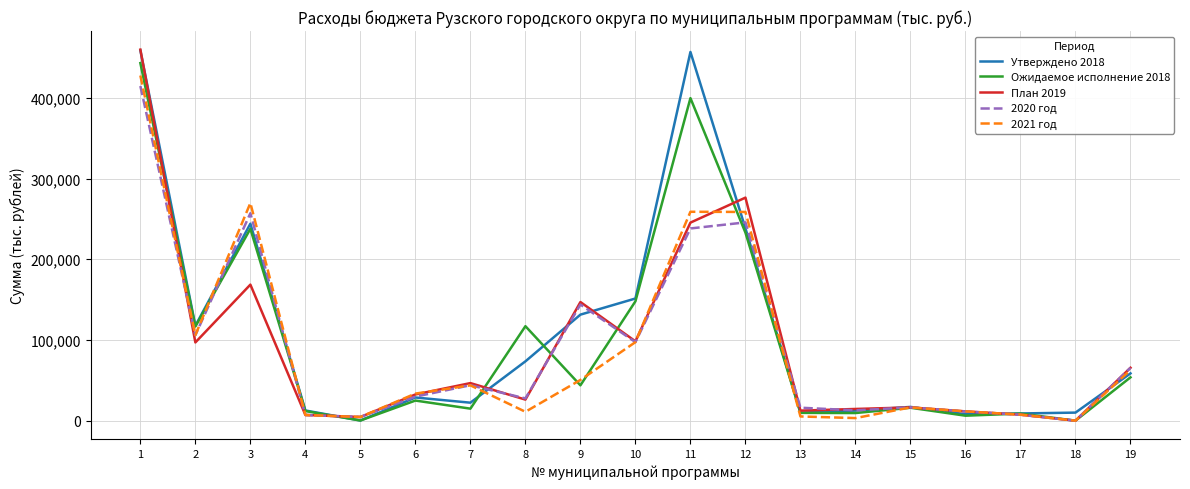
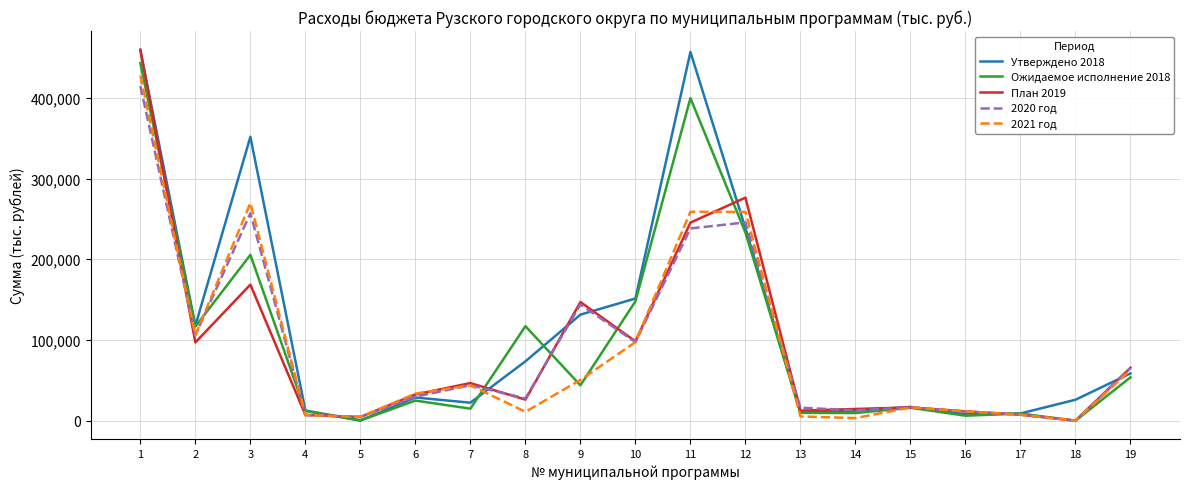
  {
    "Утверждено 2018": {
-     "3": "240,000",
+     "3": "350,000",
      "7": "20,000",
      "8": "70,000",
      "9": "130,000",
      "10": "150,000",
      "11": "460,000",
      "12": "240,000",
-     "18": "10,000",
+     "18": "30,000",
      "19": "60,000"
    },
    "Ожидаемое исполнение 2018": {
      "1": "440,000",
-     "3": "240,000",
+     "3": "210,000",
      "6": "20,000",
      "7": "10,000",
      "8": "120,000",
      "9": "40,000",
      "10": "150,000",
      "11": "400,000",
      "12": "230,000",
      "19": "50,000"
    },
    "План 2019": {
      "2": "100,000",
      "3": "170,000",
      "11": "250,000",
      "12": "280,000"
    },
    "2020 год": {
      "1": "410,000",
      "3": "260,000",
      "11": "240,000",
      "12": "250,000",
      "13": "20,000"
    },
    "2021 год": {
      "1": "430,000",
      "3": "270,000",
      "8": "10,000",
      "9": "50,000",
      "11": "260,000",
      "12": "260,000",
      "13": "10,000",
      "14": "0"
    }
  }
